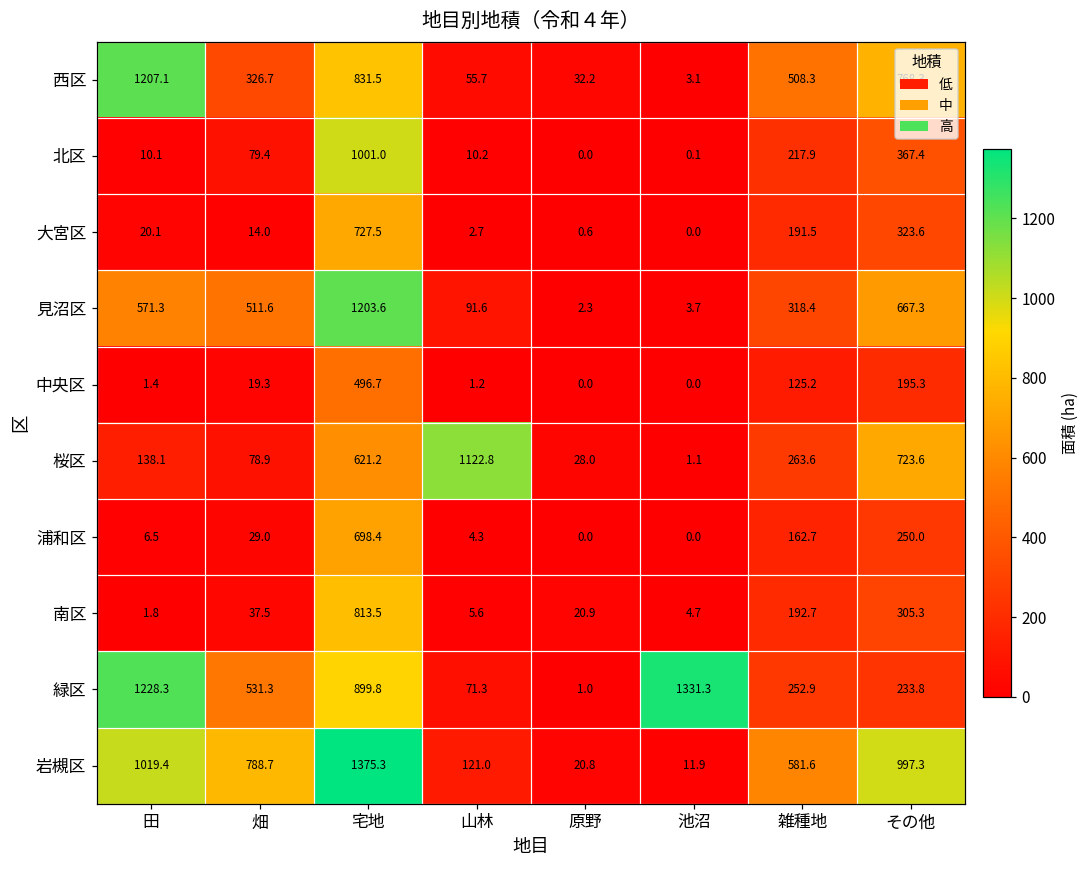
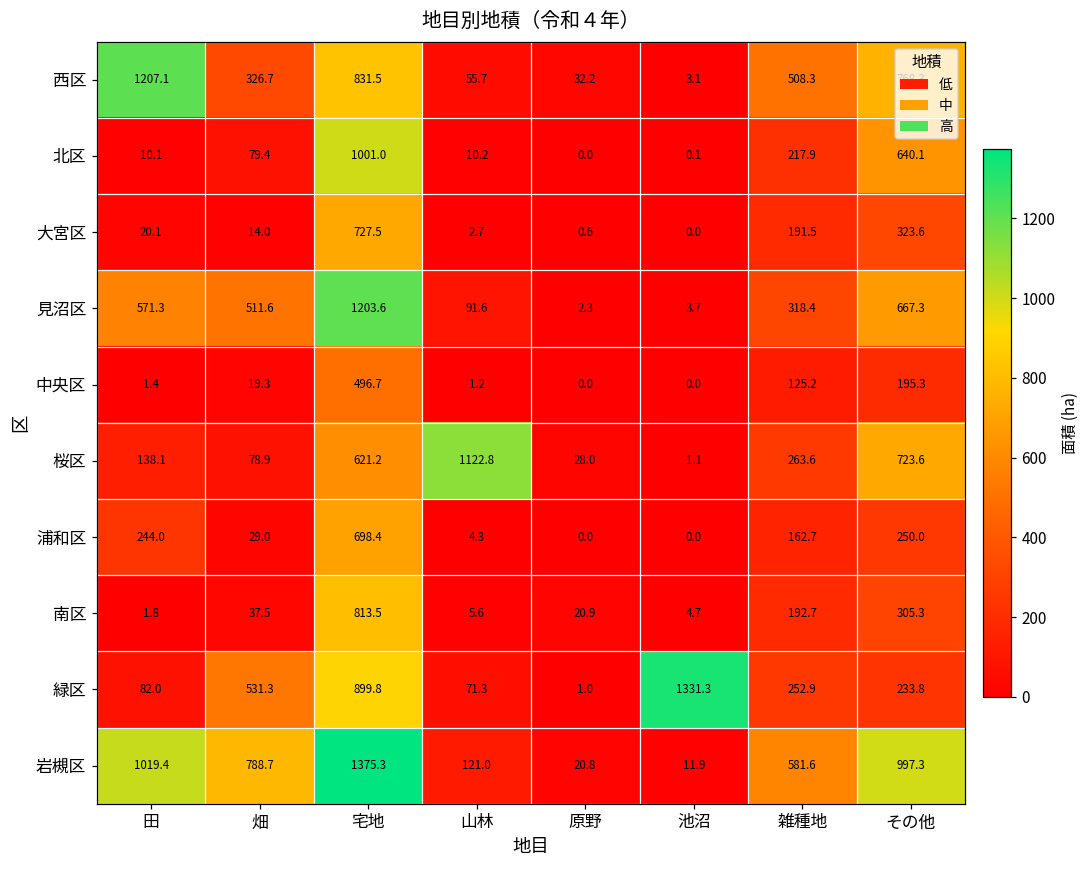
  {
    "西区": {
      "田": 1207.1,
      "畑": 326.7,
      "宅地": 831.5,
      "山林": 55.7,
      "原野": 32.2,
      "池沼": 3.1,
      "雑種地": 508.3
    },
    "北区": {
      "田": 10.1,
      "畑": 79.4,
      "宅地": 1001.0,
      "山林": 10.2,
      "原野": 0.0,
      "池沼": 0.1,
      "雑種地": 217.9,
-     "その他": 367.4
+     "その他": 640.1
    },
    "大宮区": {
      "田": 20.1,
      "畑": 14.0,
      "宅地": 727.5,
      "山林": 2.7,
      "原野": 0.6,
      "池沼": 0.0,
      "雑種地": 191.5,
      "その他": 323.6
    },
    "見沼区": {
      "田": 571.3,
      "畑": 511.6,
      "宅地": 1203.6,
      "山林": 91.6,
      "原野": 2.3,
      "池沼": 3.7,
      "雑種地": 318.4,
      "その他": 667.3
    },
    "中央区": {
      "田": 1.4,
      "畑": 19.3,
      "宅地": 496.7,
      "山林": 1.2,
      "原野": 0.0,
      "池沼": 0.0,
      "雑種地": 125.2,
      "その他": 195.3
    },
    "桜区": {
      "田": 138.1,
      "畑": 78.9,
      "宅地": 621.2,
      "山林": 1122.8,
      "原野": 28.0,
      "池沼": 1.1,
      "雑種地": 263.6,
      "その他": 723.6
    },
    "浦和区": {
-     "田": 6.5,
+     "田": 244.0,
      "畑": 29.0,
      "宅地": 698.4,
      "山林": 4.3,
      "原野": 0.0,
      "池沼": 0.0,
      "雑種地": 162.7,
      "その他": 250.0
    },
    "南区": {
      "田": 1.8,
      "畑": 37.5,
      "宅地": 813.5,
      "山林": 5.6,
      "原野": 20.9,
      "池沼": 4.7,
      "雑種地": 192.7,
      "その他": 305.3
    },
    "緑区": {
-     "田": 1228.3,
+     "田": 82.0,
      "畑": 531.3,
      "宅地": 899.8,
      "山林": 71.3,
      "原野": 1.0,
      "池沼": 1331.3,
      "雑種地": 252.9,
      "その他": 233.8
    },
    "岩槻区": {
      "田": 1019.4,
      "畑": 788.7,
      "宅地": 1375.3,
      "山林": 121.0,
      "原野": 20.8,
      "池沼": 11.9,
      "雑種地": 581.6,
      "その他": 997.3
    }
  }
